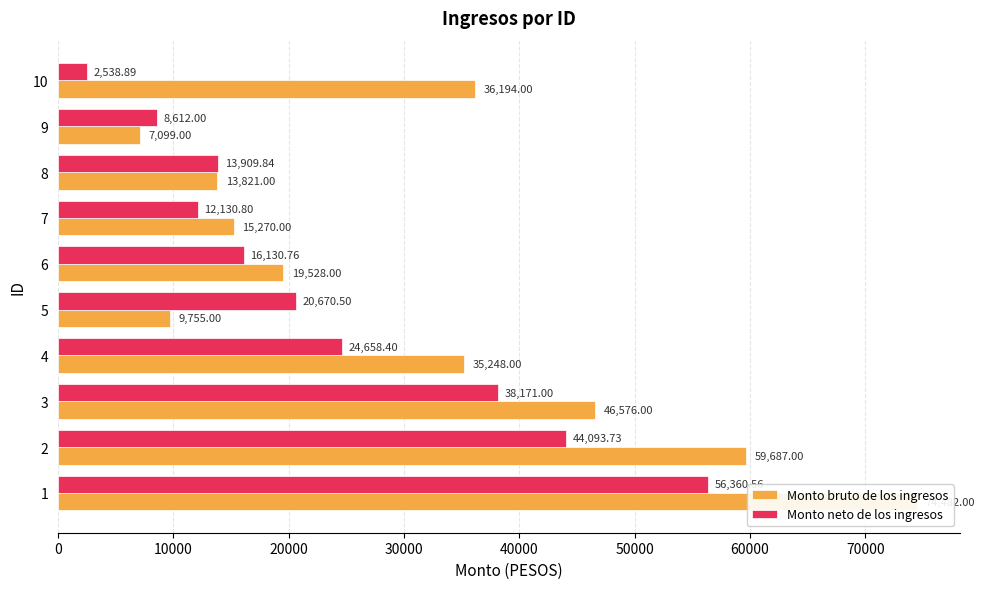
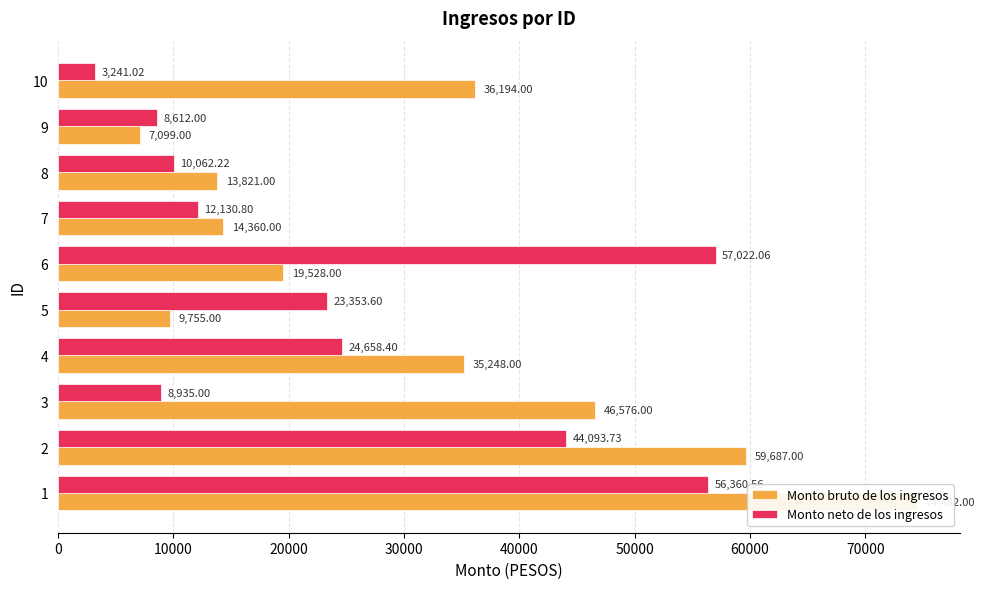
  {
    "Monto bruto de los ingresos": {
      "10": "36,194.00",
      "9": "7,099.00",
      "8": "13,821.00",
-     "7": "15,270.00",
+     "7": "14,360.00",
      "6": "19,528.00",
      "5": "9,755.00",
      "4": "35,248.00",
      "3": "46,576.00",
      "2": "59,687.00"
    },
    "Monto neto de los ingresos": {
-     "10": "2,538.89",
+     "10": "3,241.02",
      "9": "8,612.00",
-     "8": "13,909.84",
+     "8": "10,062.22",
      "7": "12,130.80",
-     "6": "16,130.76",
-     "5": "20,670.50",
+     "6": "57,022.06",
+     "5": "23,353.60",
      "4": "24,658.40",
-     "3": "38,171.00",
+     "3": "8,935.00",
      "2": "44,093.73"
    }
  }
